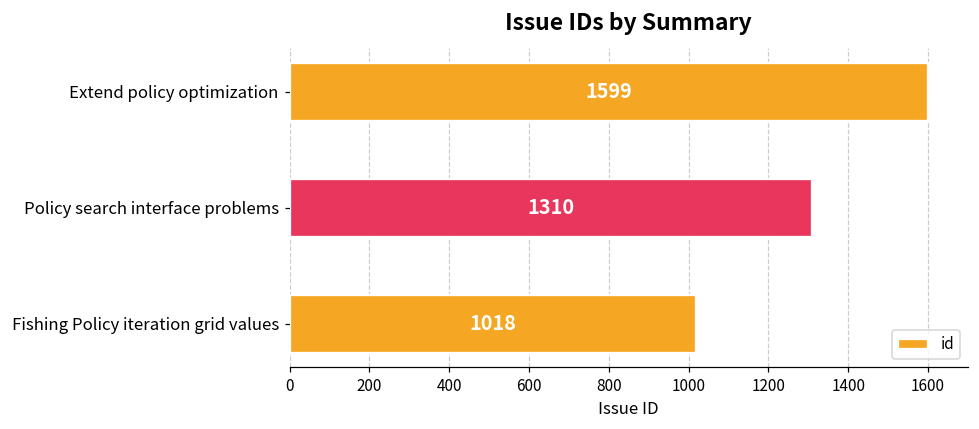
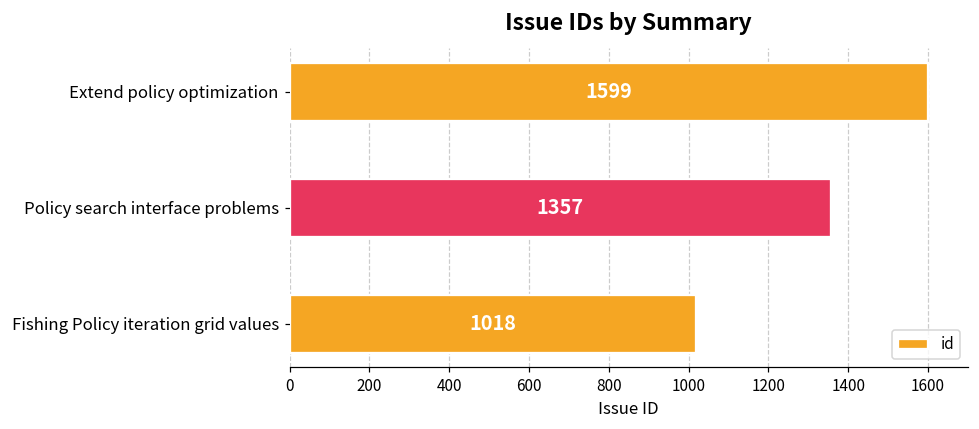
  {
    "Extend policy optimization": 1599,
-   "Policy search interface problems": 1310,
+   "Policy search interface problems": 1357,
    "Fishing Policy iteration grid values": 1018
  }
